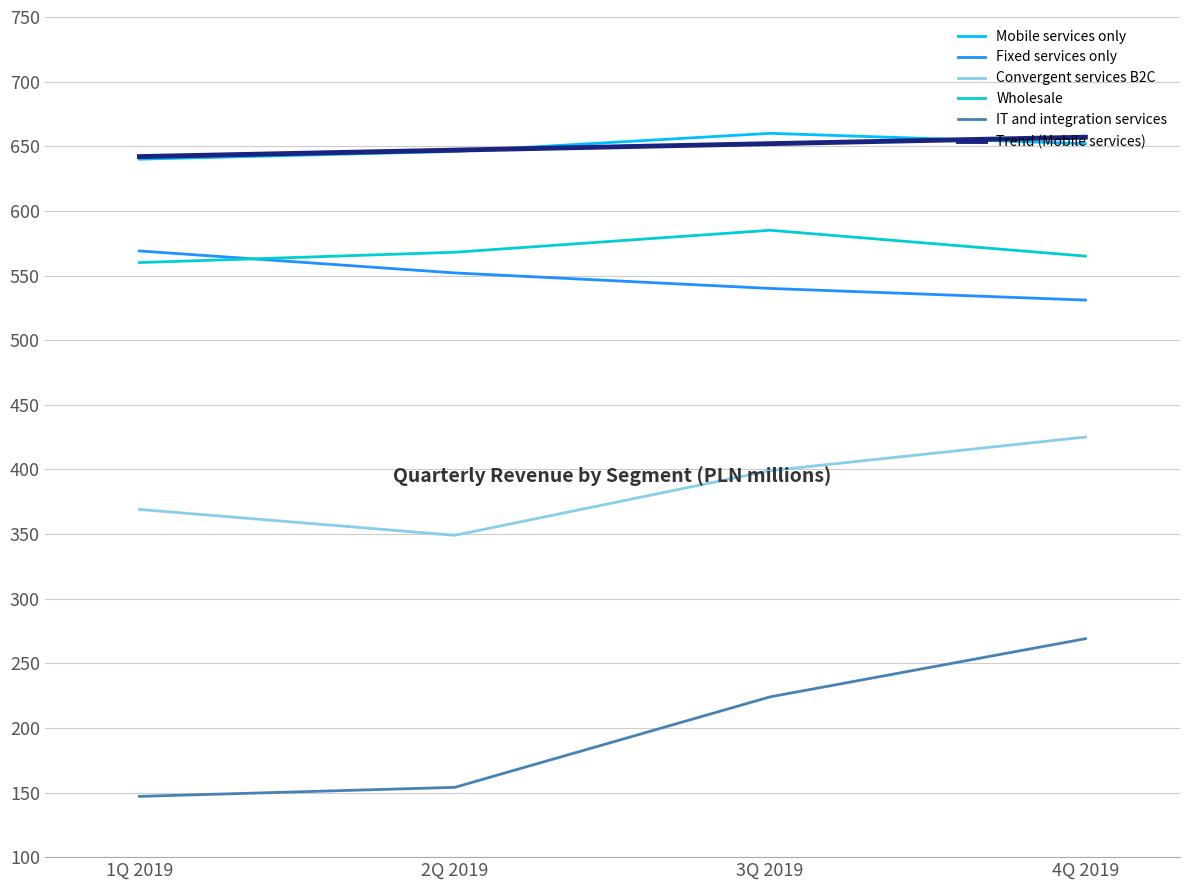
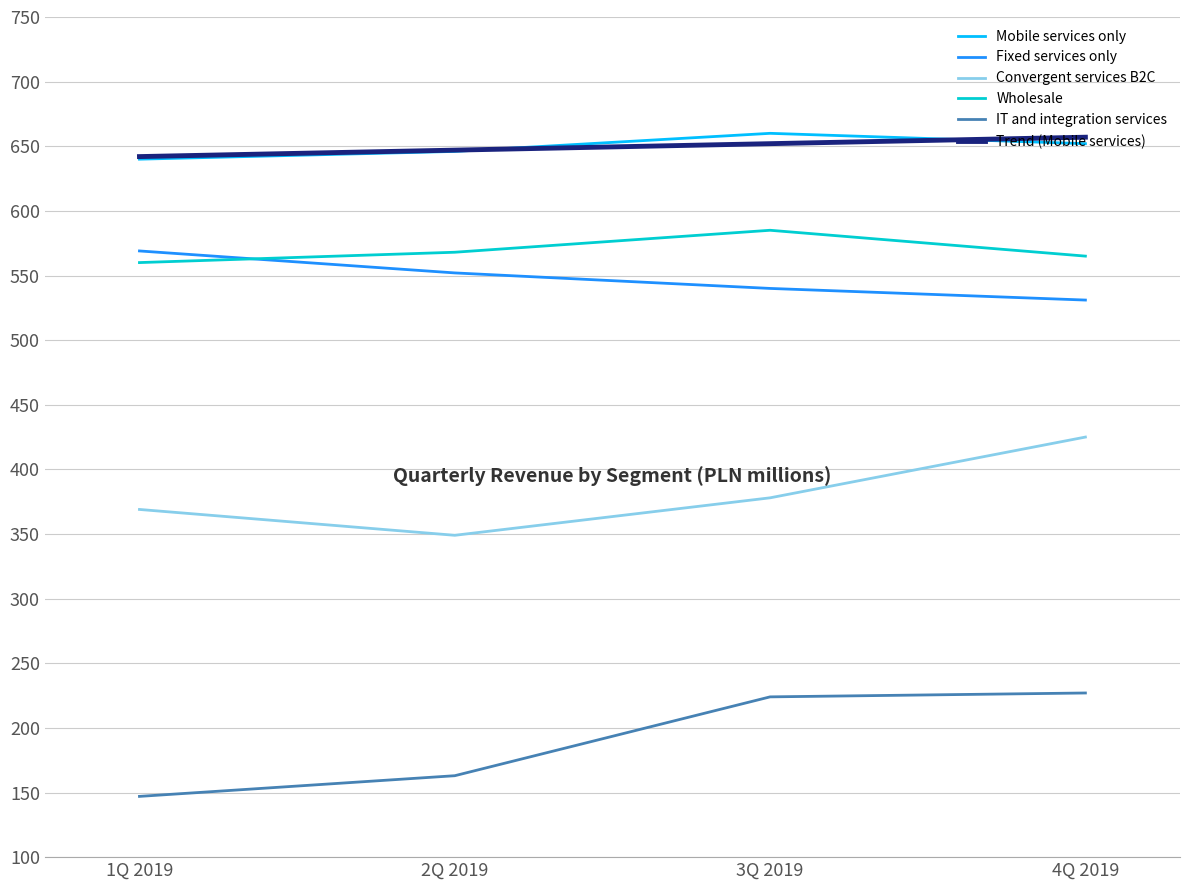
  {
    "Convergent services B2C": {
      "1Q 2019": 369,
      "2Q 2019": 349,
-     "3Q 2019": 399,
+     "3Q 2019": 378,
      "4Q 2019": 425
    },
    "IT and integration services": {
      "1Q 2019": 147,
-     "2Q 2019": 154,
+     "2Q 2019": 163,
      "3Q 2019": 224,
-     "4Q 2019": 269
+     "4Q 2019": 227
    },
    "Trend (Mobile services)": {
      "1Q 2019": 642,
      "3Q 2019": 652,
      "4Q 2019": 657
    }
  }
